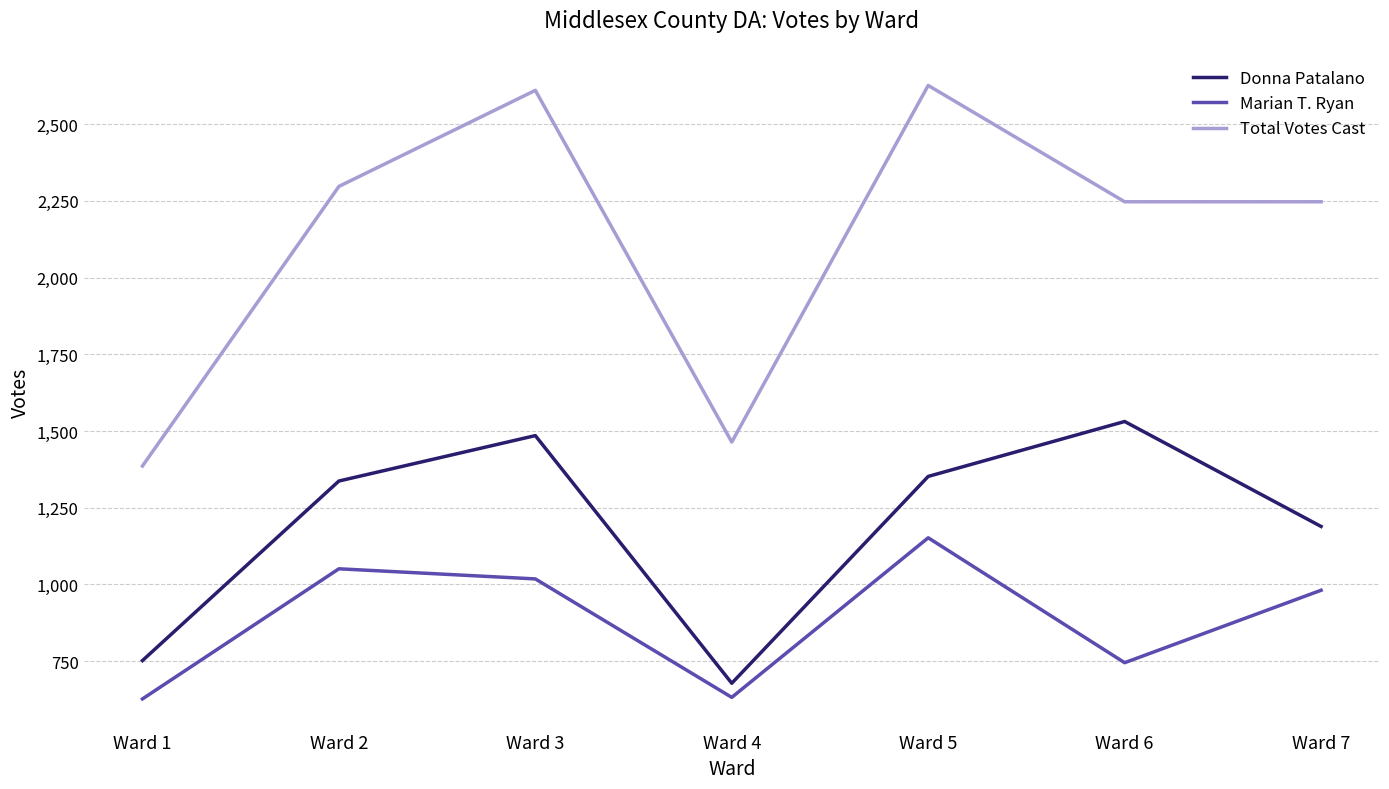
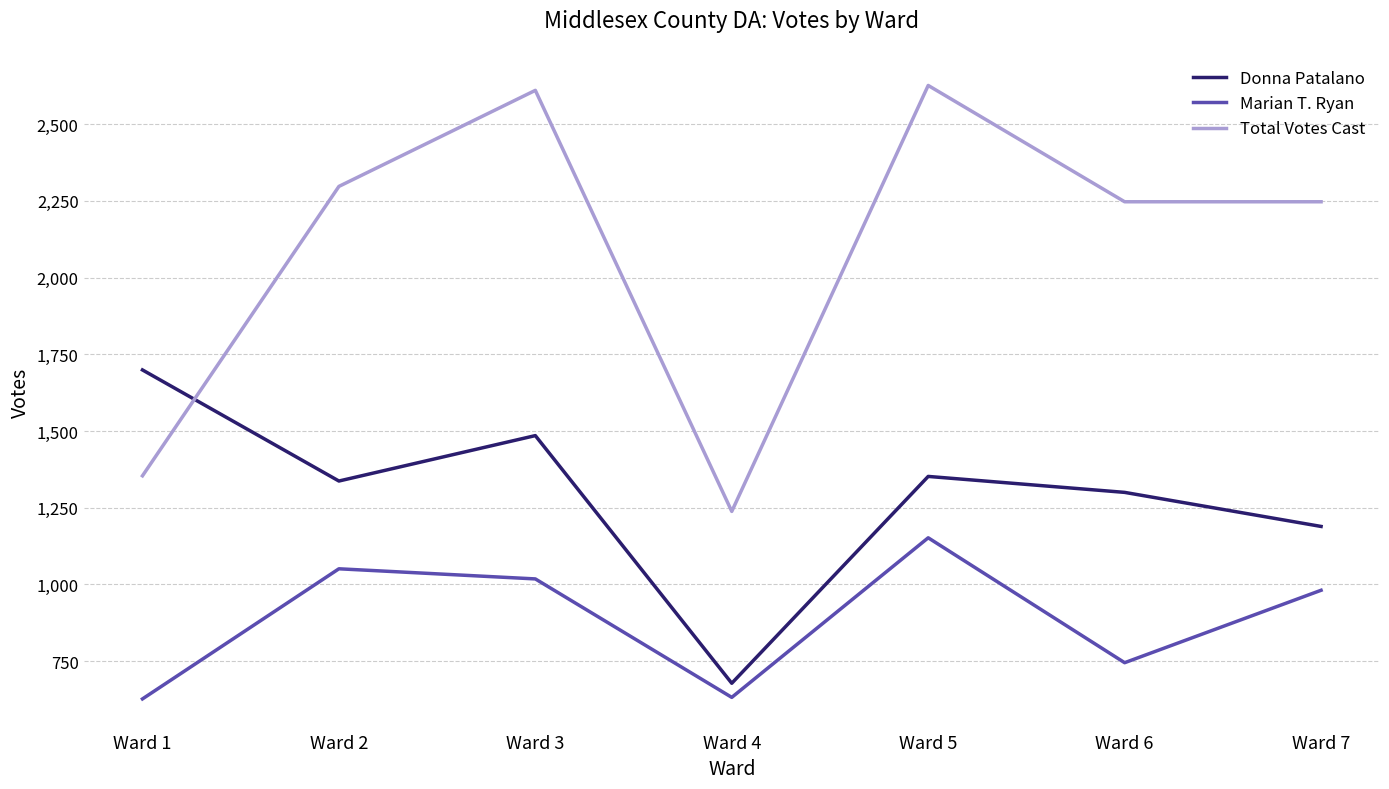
  {
    "Donna Patalano": {
-     "Ward 1": "750",
+     "Ward 1": "1,700",
      "Ward 2": "1,340",
      "Ward 3": "1,490",
      "Ward 4": "680",
      "Ward 5": "1,350",
-     "Ward 6": "1,530",
+     "Ward 6": "1,300",
      "Ward 7": "1,190"
    },
    "Marian T. Ryan": {
      "Ward 1": "630",
      "Ward 2": "1,050",
      "Ward 3": "1,020",
      "Ward 4": "630",
      "Ward 5": "1,150",
      "Ward 6": "750",
      "Ward 7": "980"
    },
    "Total Votes Cast": {
-     "Ward 1": "1,390",
+     "Ward 1": "1,350",
      "Ward 2": "2,300",
      "Ward 3": "2,610",
-     "Ward 4": "1,460",
+     "Ward 4": "1,240",
      "Ward 5": "2,630",
      "Ward 6": "2,250",
      "Ward 7": "2,250"
    }
  }
